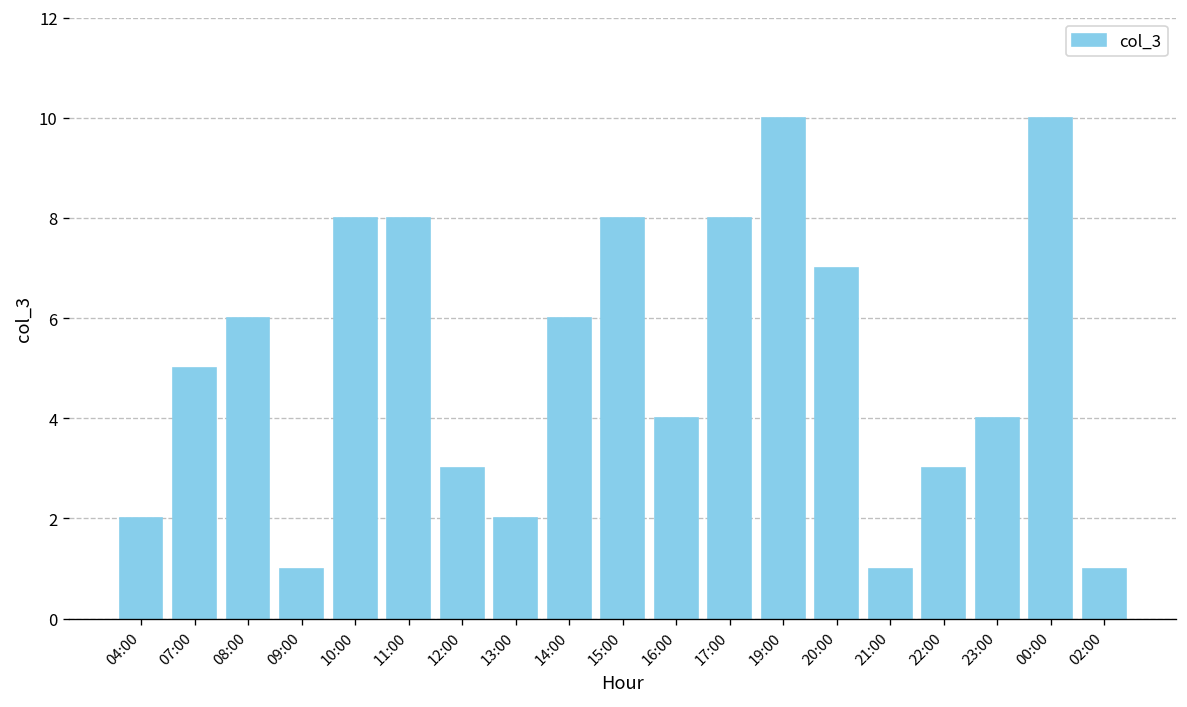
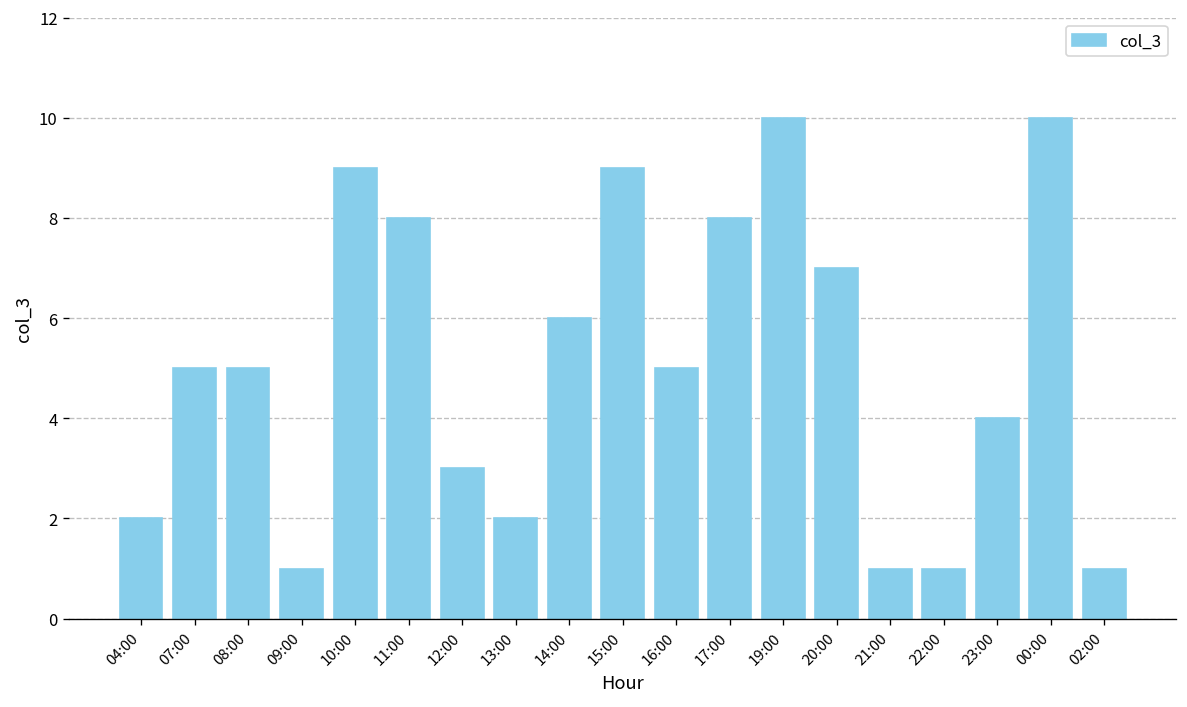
  {
    "04:00": 2,
    "07:00": 5,
-   "08:00": 6,
+   "08:00": 5,
    "09:00": 1,
-   "10:00": 8,
+   "10:00": 9,
    "11:00": 8,
    "12:00": 3,
    "13:00": 2,
    "14:00": 6,
-   "15:00": 8,
-   "16:00": 4,
+   "15:00": 9,
+   "16:00": 5,
    "17:00": 8,
    "19:00": 10,
    "20:00": 7,
    "21:00": 1,
-   "22:00": 3,
+   "22:00": 1,
    "23:00": 4,
    "00:00": 10,
    "02:00": 1
  }
